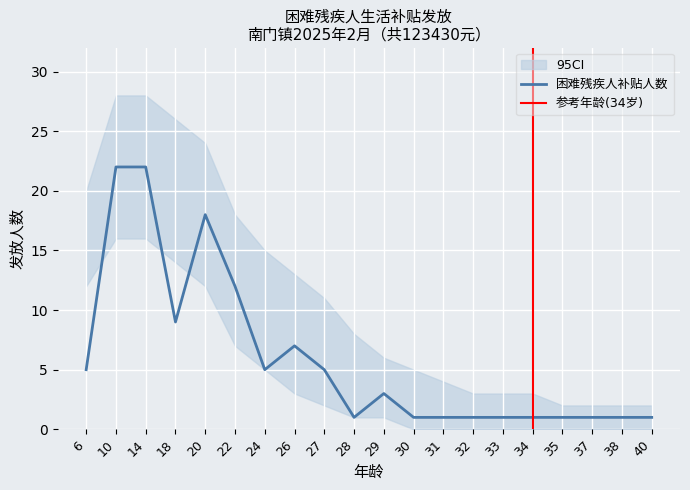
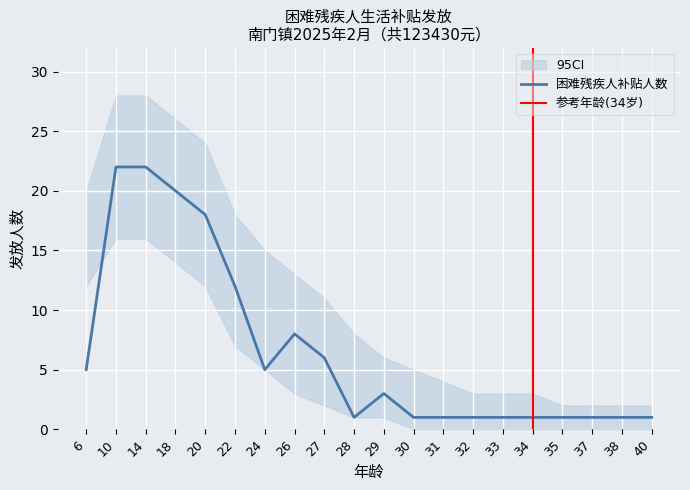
  {
    "困难残疾人补贴人数": {
      "6": 5,
      "10": 22,
      "14": 22,
-     "18": 9,
+     "18": 20,
      "20": 18,
      "22": 12,
      "24": 5,
-     "26": 7,
-     "27": 5,
+     "26": 8,
+     "27": 6,
      "28": 1,
      "29": 3,
      "30": 1,
      "31": 1,
      "32": 1,
      "33": 1,
      "34": 1,
      "35": 1,
      "37": 1,
      "38": 1,
      "40": 1
    }
  }
